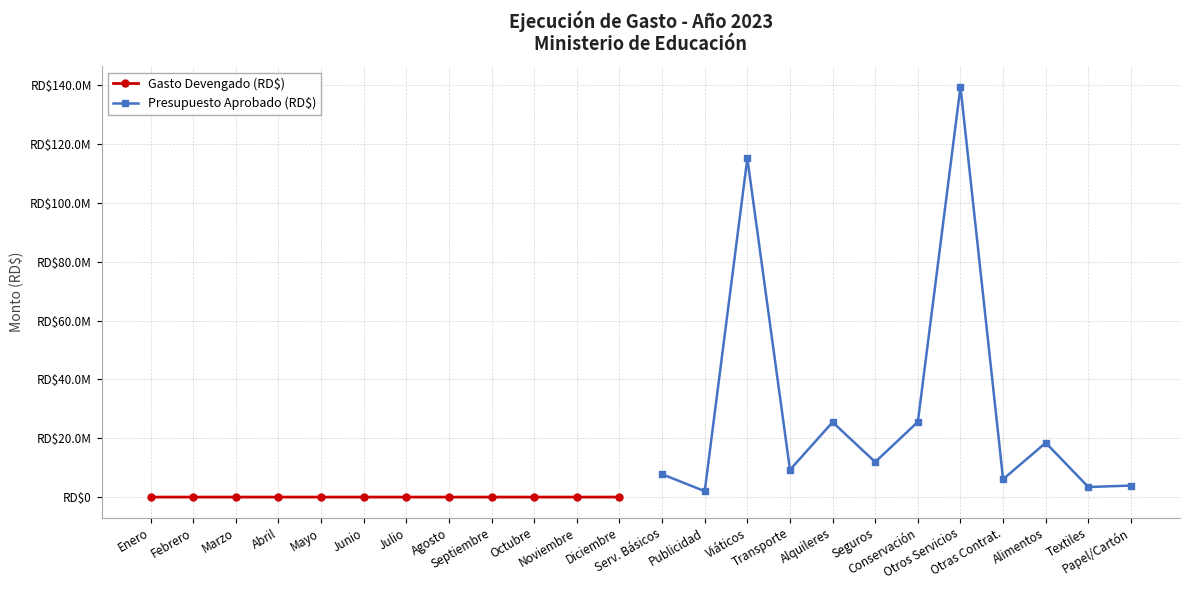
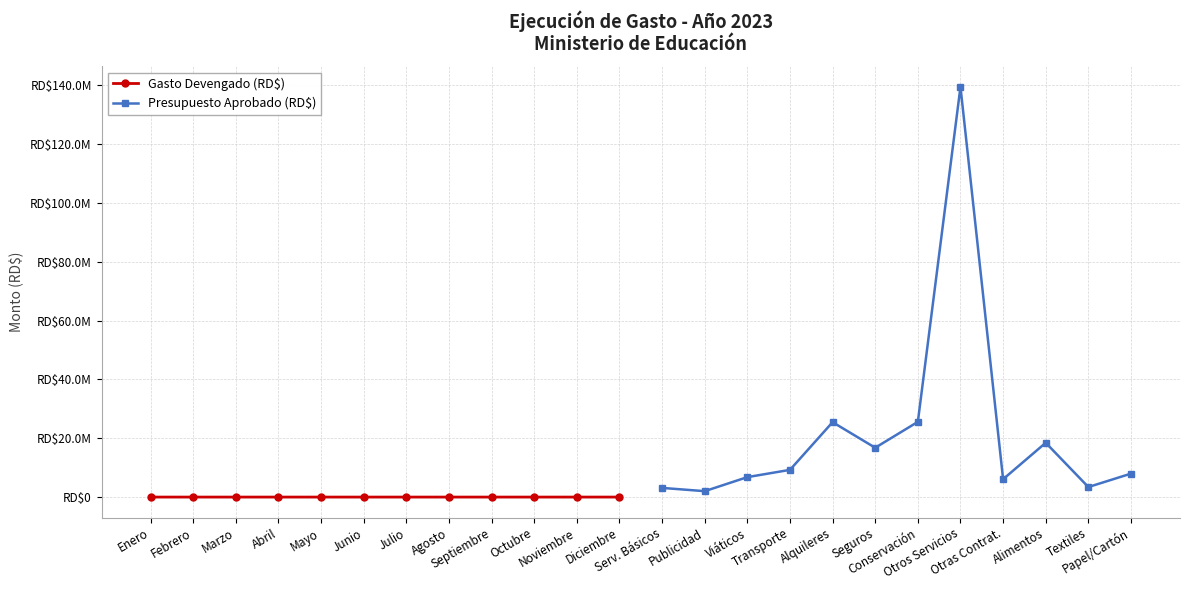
  {
    "Gasto Devengado (RD$)": {
      "Enero": "RD$0",
      "Febrero": "RD$0",
      "Marzo": "RD$0",
      "Abril": "RD$0",
      "Mayo": "RD$0",
      "Junio": "RD$0",
      "Julio": "RD$0",
      "Agosto": "RD$0",
      "Septiembre": "RD$0",
      "Octubre": "RD$0",
      "Noviembre": "RD$0",
      "Diciembre": "RD$0"
    },
    "Presupuesto Aprobado (RD$)": {
-     "Serv. Básicos": "RD$8000000",
+     "Serv. Básicos": "RD$3000000",
      "Publicidad": "RD$2000000",
-     "Viáticos": "RD$115000000",
+     "Viáticos": "RD$7000000",
      "Transporte": "RD$9000000",
      "Alquileres": "RD$25000000",
-     "Seguros": "RD$12000000",
+     "Seguros": "RD$17000000",
      "Conservación": "RD$26000000",
      "Otros Servicios": "RD$139000000",
      "Otras Contrat.": "RD$6000000",
      "Alimentos": "RD$18000000",
      "Textiles": "RD$3000000",
-     "Papel/Cartón": "RD$4000000"
+     "Papel/Cartón": "RD$8000000"
    }
  }
